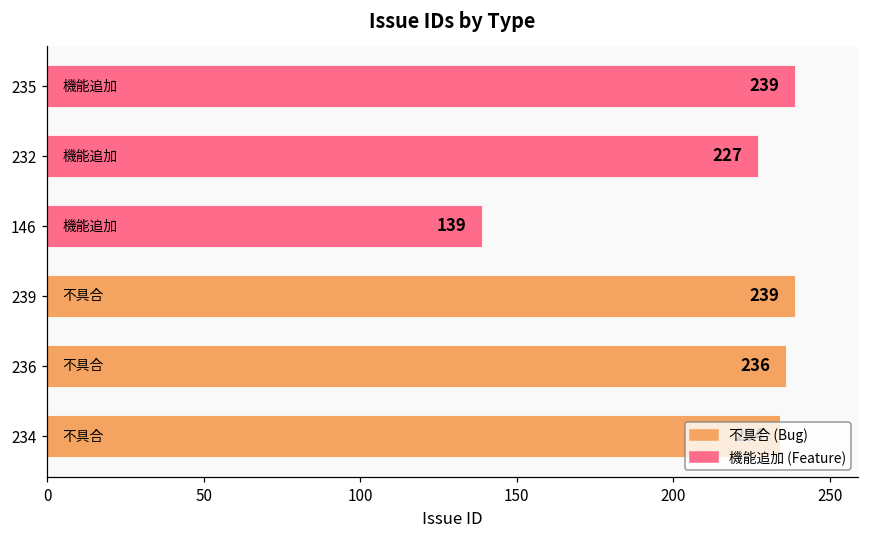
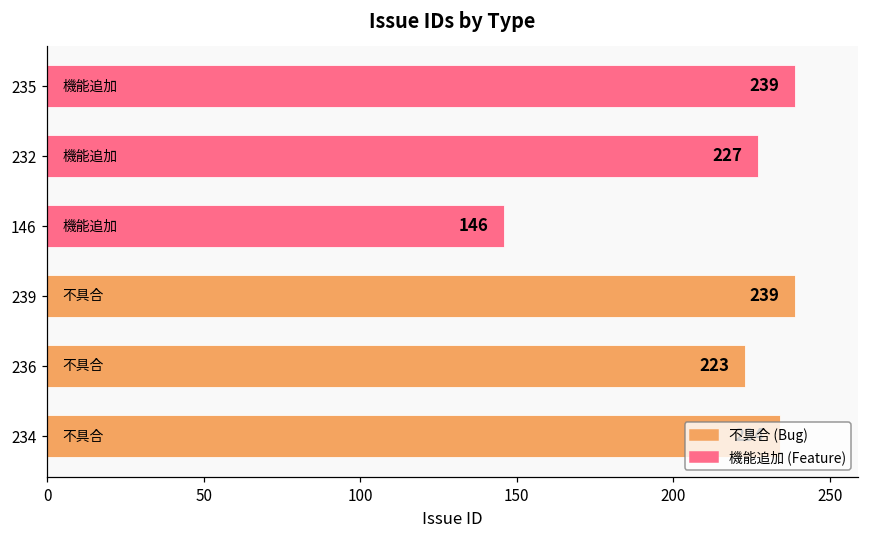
  {
    "235": 239,
    "232": 227,
-   "146": 139,
+   "146": 146,
    "239": 239,
-   "236": 236
+   "236": 223
  }
